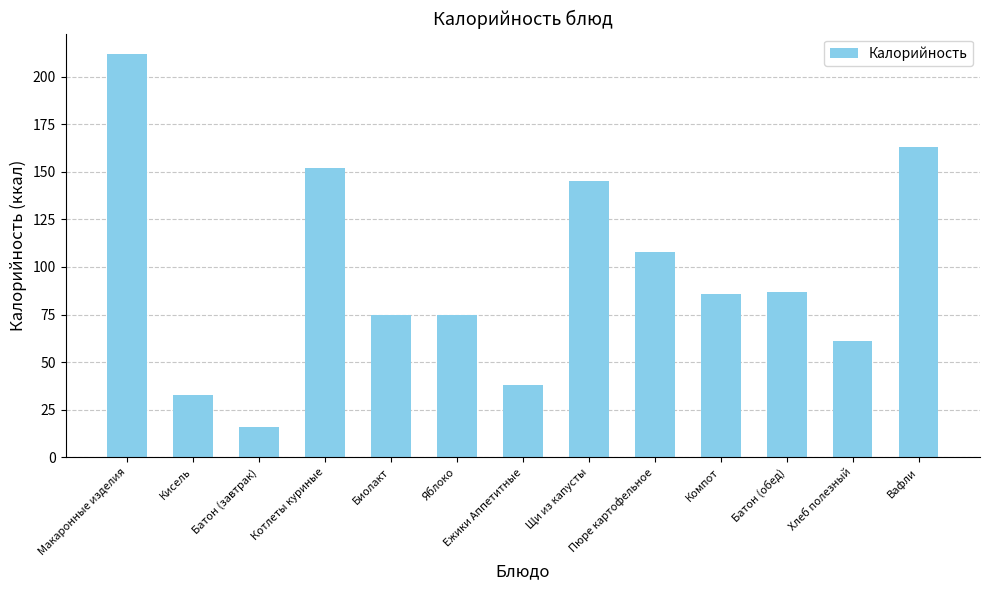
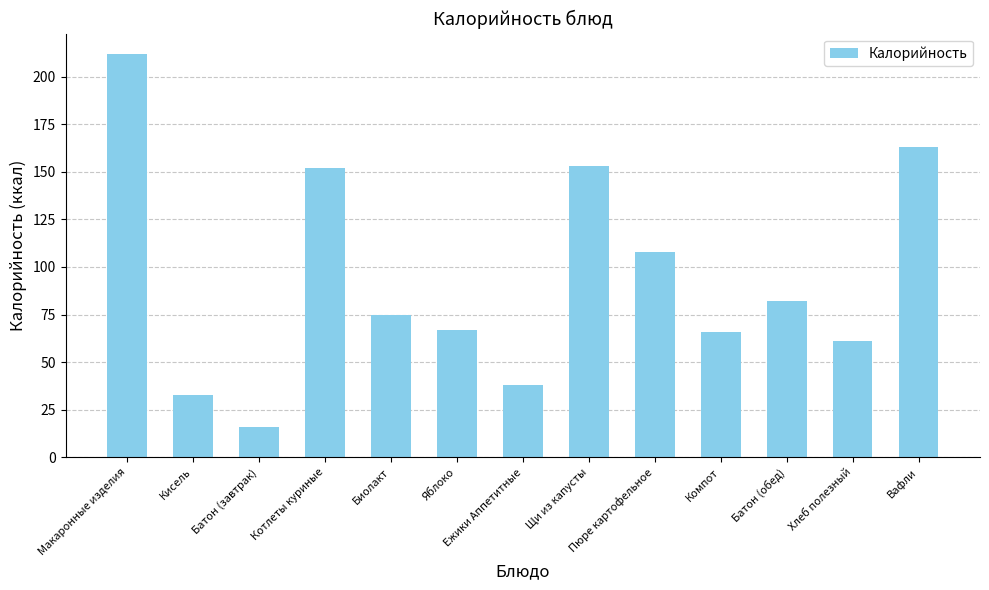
  {
    "Макаронные изделия": 212,
    "Кисель": 33,
    "Батон (завтрак)": 16,
    "Котлеты куриные": 152,
    "Биолакт": 75,
-   "Яблоко": 75,
+   "Яблоко": 67,
    "Ежики Аппетитные": 38,
-   "Щи из капусты": 145,
+   "Щи из капусты": 153,
    "Пюре картофельное": 108,
-   "Компот": 86,
-   "Батон (обед)": 87,
+   "Компот": 66,
+   "Батон (обед)": 82,
    "Хлеб полезный": 61,
    "Вафли": 163
  }
